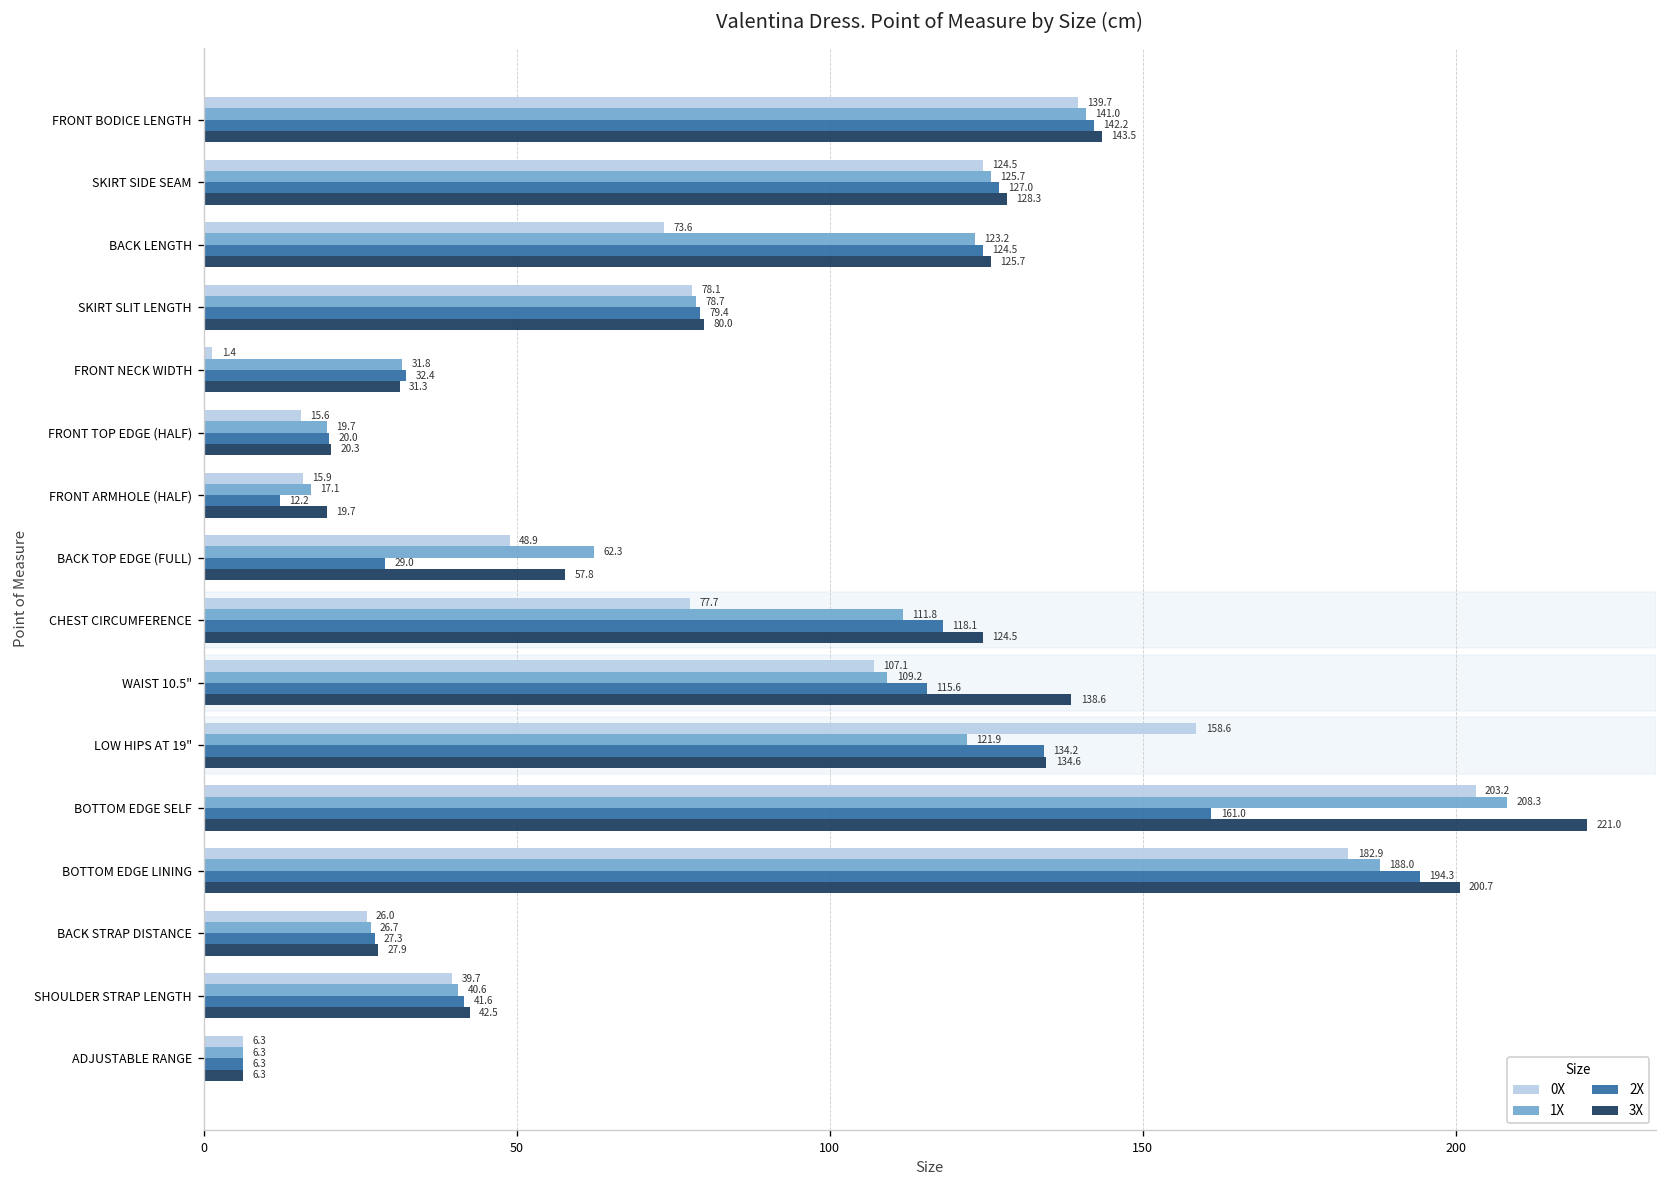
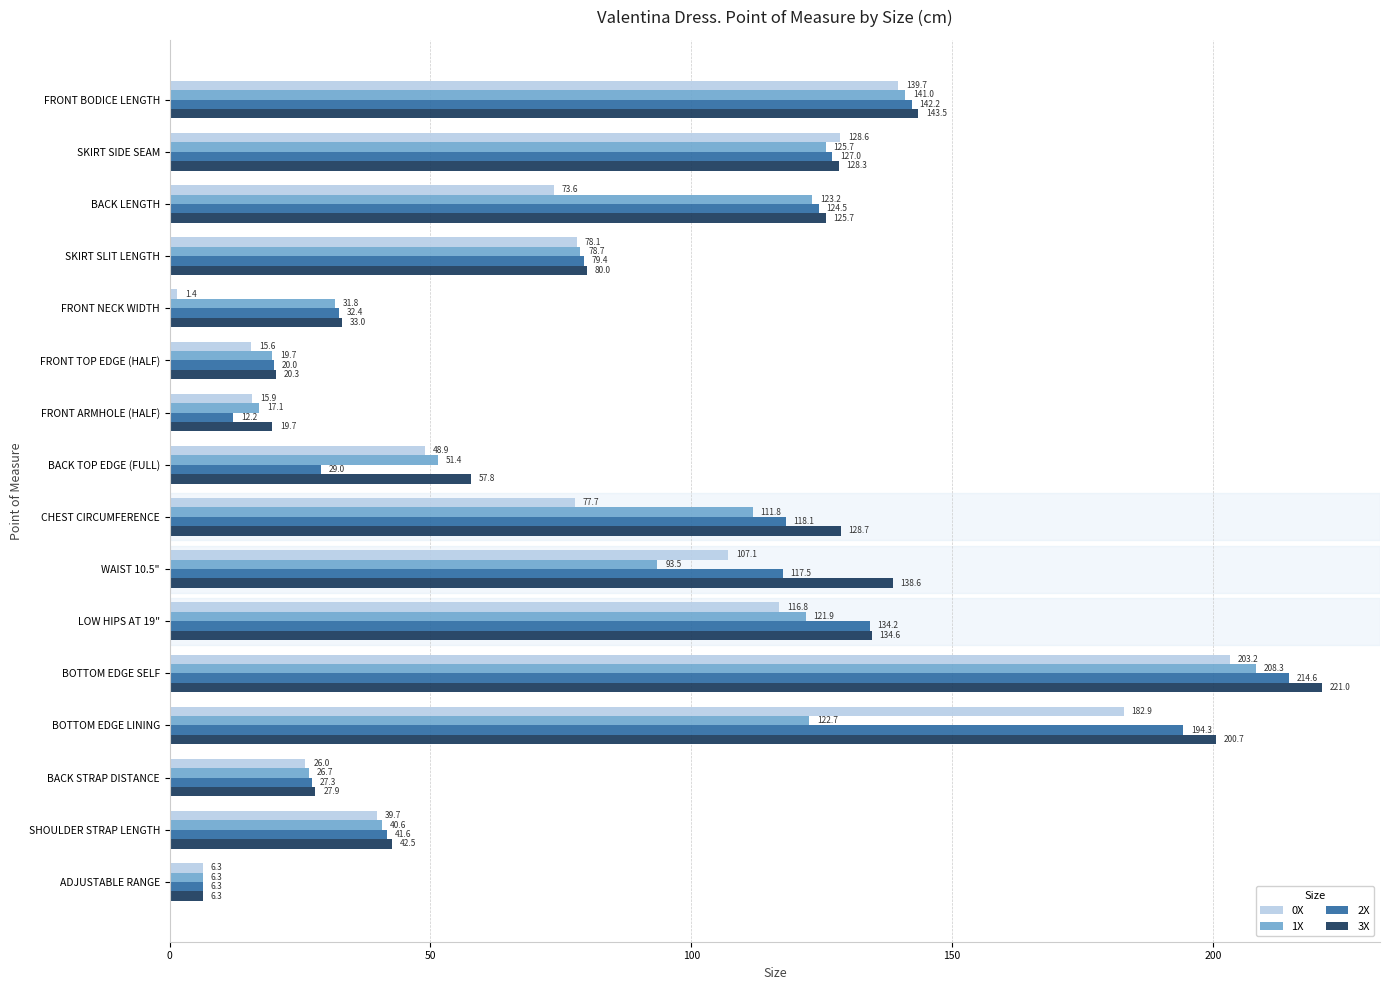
  {
    "0X": {
      "FRONT BODICE LENGTH": 139.7,
-     "SKIRT SIDE SEAM": 124.5,
+     "SKIRT SIDE SEAM": 128.6,
      "BACK LENGTH": 73.6,
      "SKIRT SLIT LENGTH": 78.1,
      "FRONT NECK WIDTH": 1.4,
      "FRONT TOP EDGE (HALF)": 15.6,
      "FRONT ARMHOLE (HALF)": 15.9,
      "BACK TOP EDGE (FULL)": 48.9,
      "CHEST CIRCUMFERENCE": 77.7,
      "WAIST 10.5\"": 107.1,
-     "LOW HIPS AT 19\"": 158.6,
+     "LOW HIPS AT 19\"": 116.8,
      "BOTTOM EDGE SELF": 203.2,
      "BOTTOM EDGE LINING": 182.9,
      "BACK STRAP DISTANCE": 26.0,
      "SHOULDER STRAP LENGTH": 39.7,
      "ADJUSTABLE RANGE": 6.3
    },
    "1X": {
      "FRONT BODICE LENGTH": 141.0,
      "SKIRT SIDE SEAM": 125.7,
      "BACK LENGTH": 123.2,
      "SKIRT SLIT LENGTH": 78.7,
      "FRONT NECK WIDTH": 31.8,
      "FRONT TOP EDGE (HALF)": 19.7,
      "FRONT ARMHOLE (HALF)": 17.1,
-     "BACK TOP EDGE (FULL)": 62.3,
+     "BACK TOP EDGE (FULL)": 51.4,
      "CHEST CIRCUMFERENCE": 111.8,
-     "WAIST 10.5\"": 109.2,
+     "WAIST 10.5\"": 93.5,
      "LOW HIPS AT 19\"": 121.9,
      "BOTTOM EDGE SELF": 208.3,
-     "BOTTOM EDGE LINING": 188.0,
+     "BOTTOM EDGE LINING": 122.7,
      "BACK STRAP DISTANCE": 26.7,
      "SHOULDER STRAP LENGTH": 40.6,
      "ADJUSTABLE RANGE": 6.3
    },
    "2X": {
      "FRONT BODICE LENGTH": 142.2,
      "SKIRT SIDE SEAM": 127.0,
      "BACK LENGTH": 124.5,
      "SKIRT SLIT LENGTH": 79.4,
      "FRONT NECK WIDTH": 32.4,
      "FRONT TOP EDGE (HALF)": 20.0,
      "FRONT ARMHOLE (HALF)": 12.2,
      "BACK TOP EDGE (FULL)": 29.0,
      "CHEST CIRCUMFERENCE": 118.1,
-     "WAIST 10.5\"": 115.6,
+     "WAIST 10.5\"": 117.5,
      "LOW HIPS AT 19\"": 134.2,
-     "BOTTOM EDGE SELF": 161.0,
+     "BOTTOM EDGE SELF": 214.6,
      "BOTTOM EDGE LINING": 194.3,
      "BACK STRAP DISTANCE": 27.3,
      "SHOULDER STRAP LENGTH": 41.6,
      "ADJUSTABLE RANGE": 6.3
    },
    "3X": {
      "FRONT BODICE LENGTH": 143.5,
      "SKIRT SIDE SEAM": 128.3,
      "BACK LENGTH": 125.7,
      "SKIRT SLIT LENGTH": 80.0,
-     "FRONT NECK WIDTH": 31.3,
+     "FRONT NECK WIDTH": 33.0,
      "FRONT TOP EDGE (HALF)": 20.3,
      "FRONT ARMHOLE (HALF)": 19.7,
      "BACK TOP EDGE (FULL)": 57.8,
-     "CHEST CIRCUMFERENCE": 124.5,
+     "CHEST CIRCUMFERENCE": 128.7,
      "WAIST 10.5\"": 138.6,
      "LOW HIPS AT 19\"": 134.6,
      "BOTTOM EDGE SELF": 221.0,
      "BOTTOM EDGE LINING": 200.7,
      "BACK STRAP DISTANCE": 27.9,
      "SHOULDER STRAP LENGTH": 42.5,
      "ADJUSTABLE RANGE": 6.3
    }
  }
